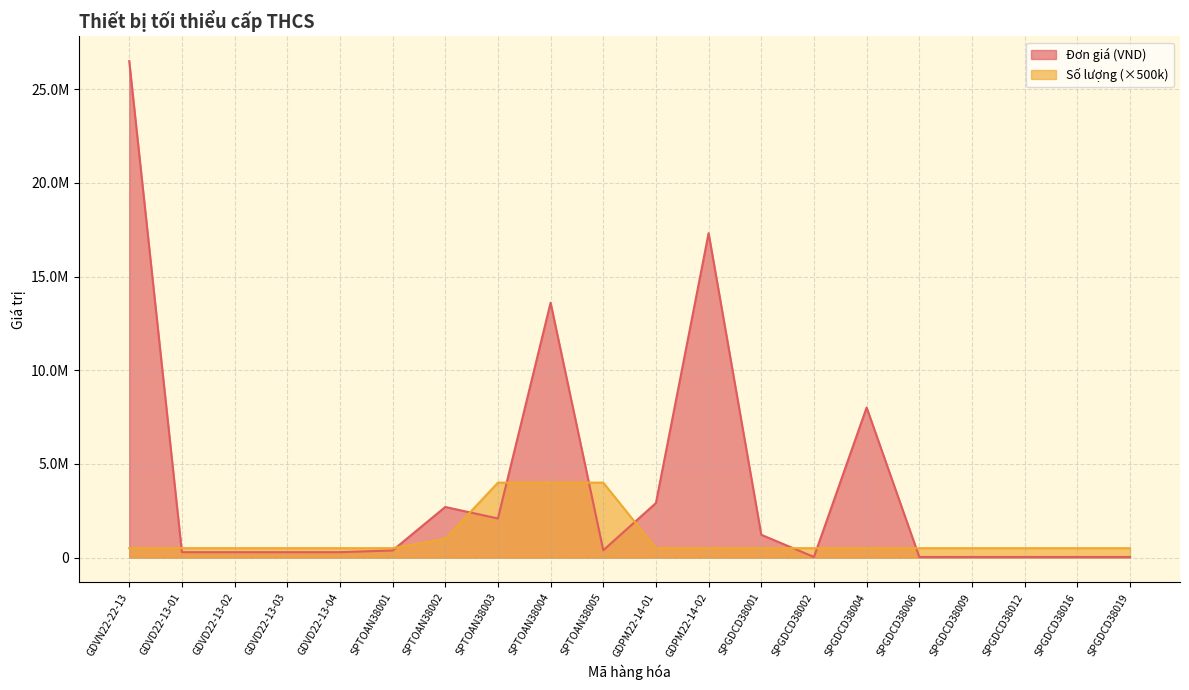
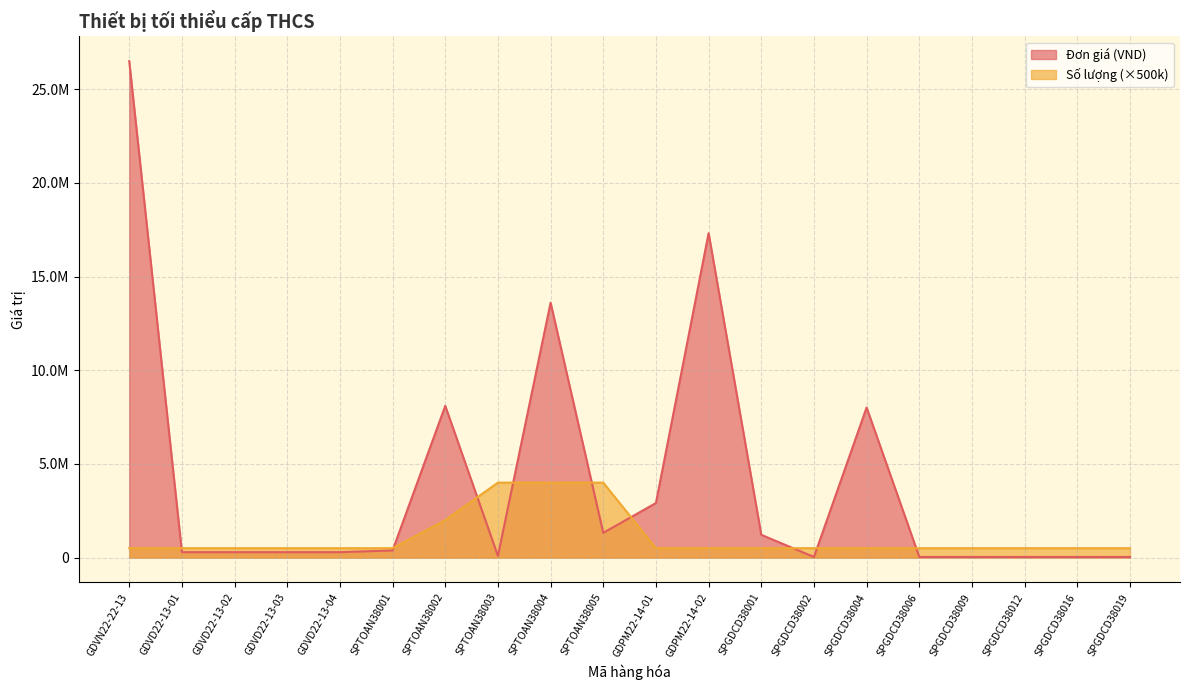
  {
    "Đơn giá (VND)": {
      "GDVN22-22-13": 26500000,
      "GDVD22-13-01": 300000,
      "GDVD22-13-02": 300000,
      "GDVD22-13-03": 300000,
      "GDVD22-13-04": 300000,
-     "SPTOAN38002": 2700000,
-     "SPTOAN38003": 2100000,
+     "SPTOAN38002": 8100000,
+     "SPTOAN38003": 100000,
      "SPTOAN38004": 13600000,
-     "SPTOAN38005": 400000,
+     "SPTOAN38005": 1300000,
      "GDPM22-14-01": 2900000,
      "GDPM22-14-02": 17300000,
      "SPGDCD38001": 1200000,
      "SPGDCD38002": 0,
      "SPGDCD38004": 8000000,
      "SPGDCD38006": 0,
      "SPGDCD38009": 0,
      "SPGDCD38012": 0,
      "SPGDCD38016": 0,
      "SPGDCD38019": 0
    },
    "Số lượng (×500k)": {
      "GDVN22-22-13": 500000,
      "GDVD22-13-01": 500000,
      "GDVD22-13-02": 500000,
      "GDVD22-13-03": 500000,
      "GDVD22-13-04": 500000,
-     "SPTOAN38002": 1000000,
+     "SPTOAN38002": 2000000,
      "SPTOAN38003": 4000000,
      "SPTOAN38004": 4000000,
      "SPTOAN38005": 4000000,
      "GDPM22-14-01": 500000,
      "GDPM22-14-02": 500000,
      "SPGDCD38001": 500000,
      "SPGDCD38002": 500000,
      "SPGDCD38004": 500000,
      "SPGDCD38006": 500000,
      "SPGDCD38009": 500000,
      "SPGDCD38012": 500000,
      "SPGDCD38016": 500000,
      "SPGDCD38019": 500000
    }
  }
